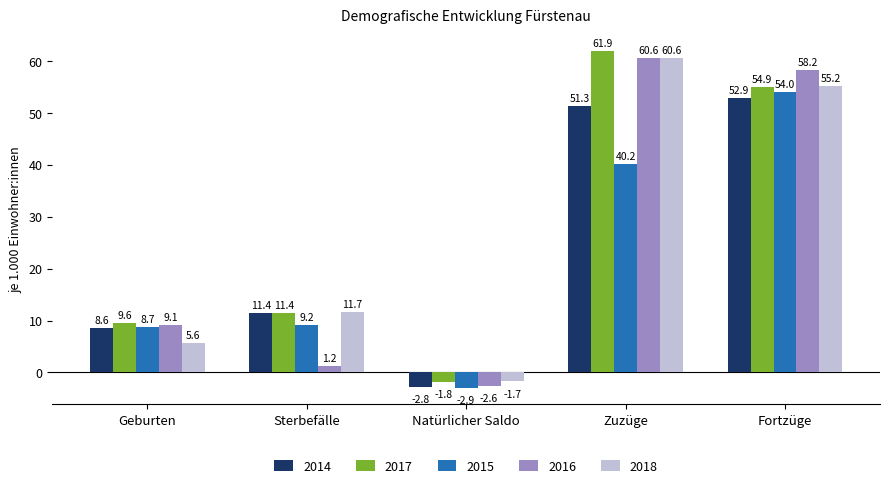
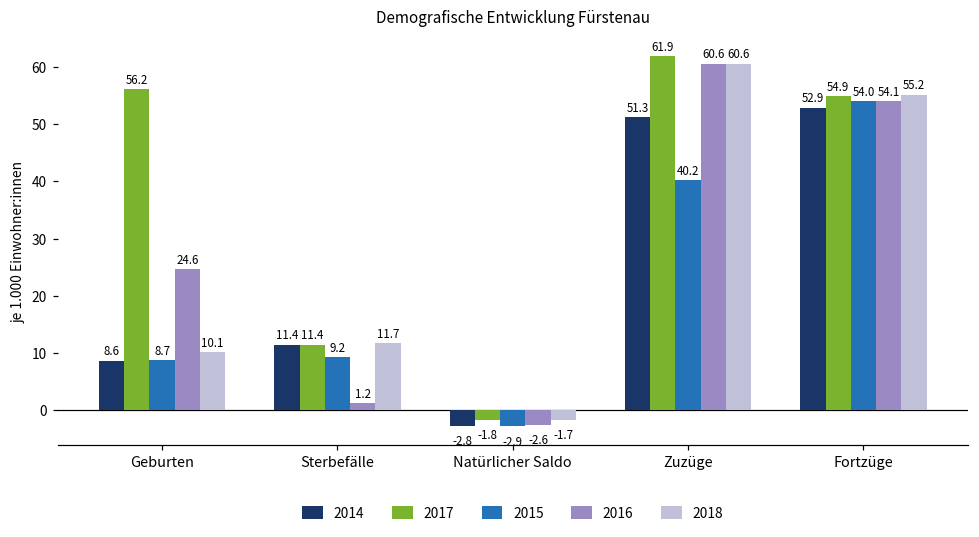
  {
    "2014": {
      "Geburten": 8.6,
      "Sterbefälle": 11.4,
      "Natürlicher Saldo": -2.8,
      "Zuzüge": 51.3,
      "Fortzüge": 52.9
    },
    "2017": {
-     "Geburten": 9.6,
+     "Geburten": 56.2,
      "Sterbefälle": 11.4,
      "Natürlicher Saldo": -1.8,
      "Zuzüge": 61.9,
      "Fortzüge": 54.9
    },
    "2015": {
      "Geburten": 8.7,
      "Sterbefälle": 9.2,
      "Natürlicher Saldo": -2.9,
      "Zuzüge": 40.2,
      "Fortzüge": 54.0
    },
    "2016": {
-     "Geburten": 9.1,
+     "Geburten": 24.6,
      "Sterbefälle": 1.2,
      "Natürlicher Saldo": -2.6,
      "Zuzüge": 60.6,
-     "Fortzüge": 58.2
+     "Fortzüge": 54.1
    },
    "2018": {
-     "Geburten": 5.6,
+     "Geburten": 10.1,
      "Sterbefälle": 11.7,
      "Natürlicher Saldo": -1.7,
      "Zuzüge": 60.6,
      "Fortzüge": 55.2
    }
  }
